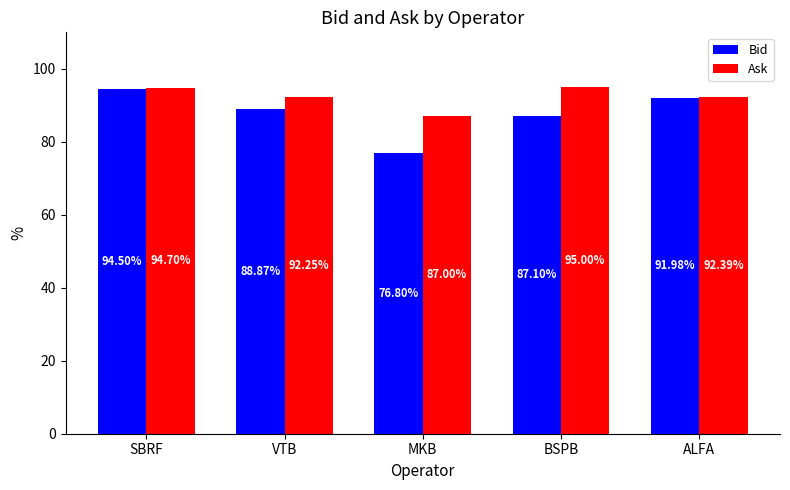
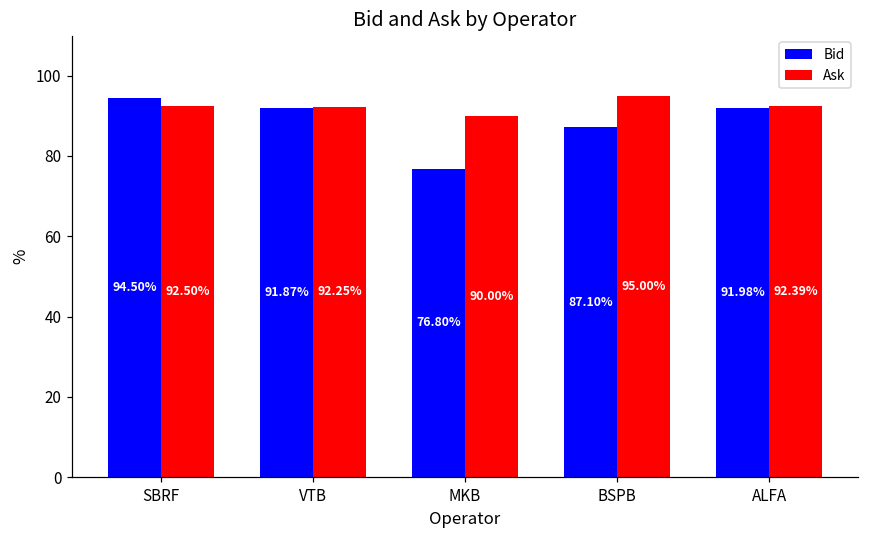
  {
    "Bid": {
      "SBRF": "94.50%",
-     "VTB": "88.87%",
+     "VTB": "91.87%",
      "MKB": "76.80%",
      "BSPB": "87.10%",
      "ALFA": "91.98%"
    },
    "Ask": {
-     "SBRF": "94.70%",
+     "SBRF": "92.50%",
      "VTB": "92.25%",
-     "MKB": "87.00%",
+     "MKB": "90.00%",
      "BSPB": "95.00%",
      "ALFA": "92.39%"
    }
  }
